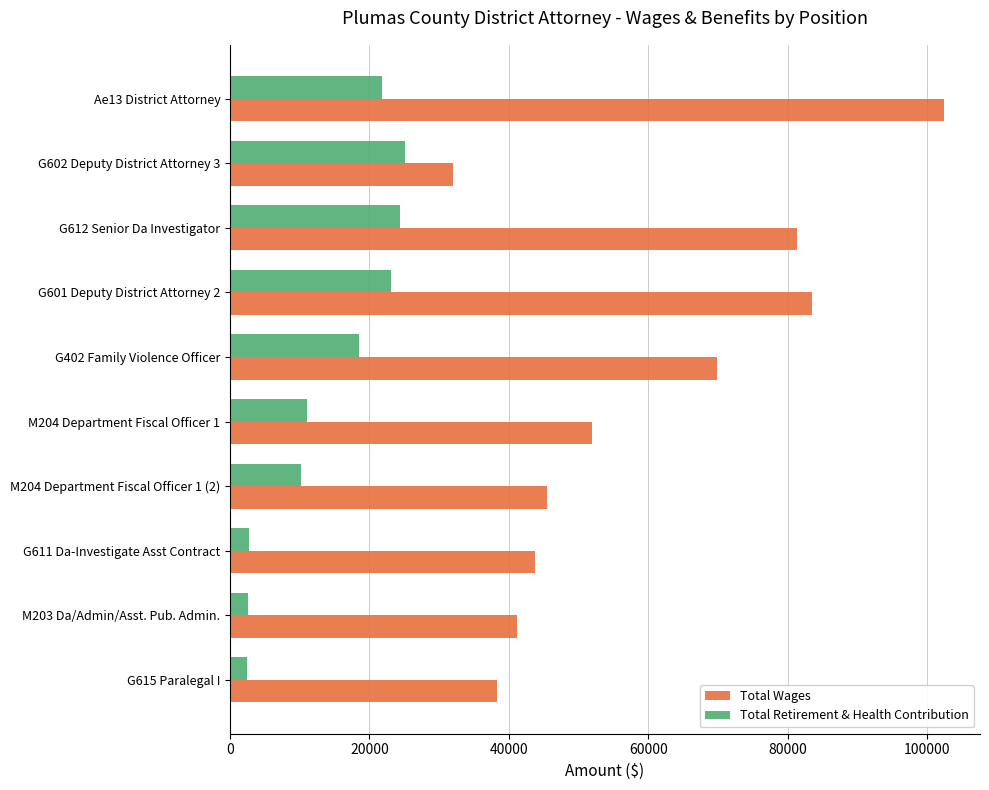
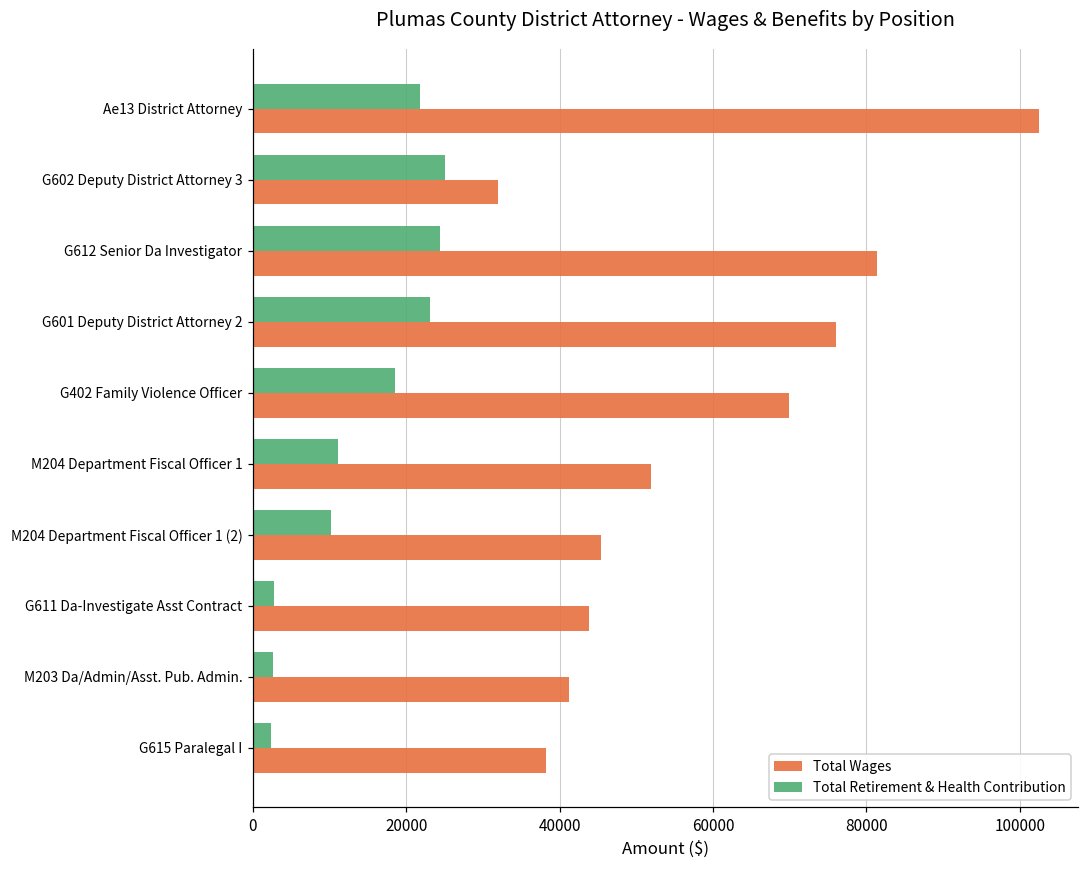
  {
    "Total Wages": {
      "Ae13 District Attorney": 102000,
      "G602 Deputy District Attorney 3": 32000,
      "G612 Senior Da Investigator": 81000,
-     "G601 Deputy District Attorney 2": 83000,
+     "G601 Deputy District Attorney 2": 76000,
      "G402 Family Violence Officer": 70000,
      "M204 Department Fiscal Officer 1": 52000,
      "M204 Department Fiscal Officer 1 (2)": 45000,
      "G611 Da-Investigate Asst Contract": 44000,
      "M203 Da/Admin/Asst. Pub. Admin.": 41000,
      "G615 Paralegal I": 38000
    },
    "Total Retirement & Health Contribution": {
      "Ae13 District Attorney": 22000,
      "G602 Deputy District Attorney 3": 25000,
      "G612 Senior Da Investigator": 24000,
      "G601 Deputy District Attorney 2": 23000,
      "G402 Family Violence Officer": 19000,
      "M204 Department Fiscal Officer 1": 11000,
      "M204 Department Fiscal Officer 1 (2)": 10000,
      "G611 Da-Investigate Asst Contract": 3000,
      "M203 Da/Admin/Asst. Pub. Admin.": 3000,
      "G615 Paralegal I": 2000
    }
  }
